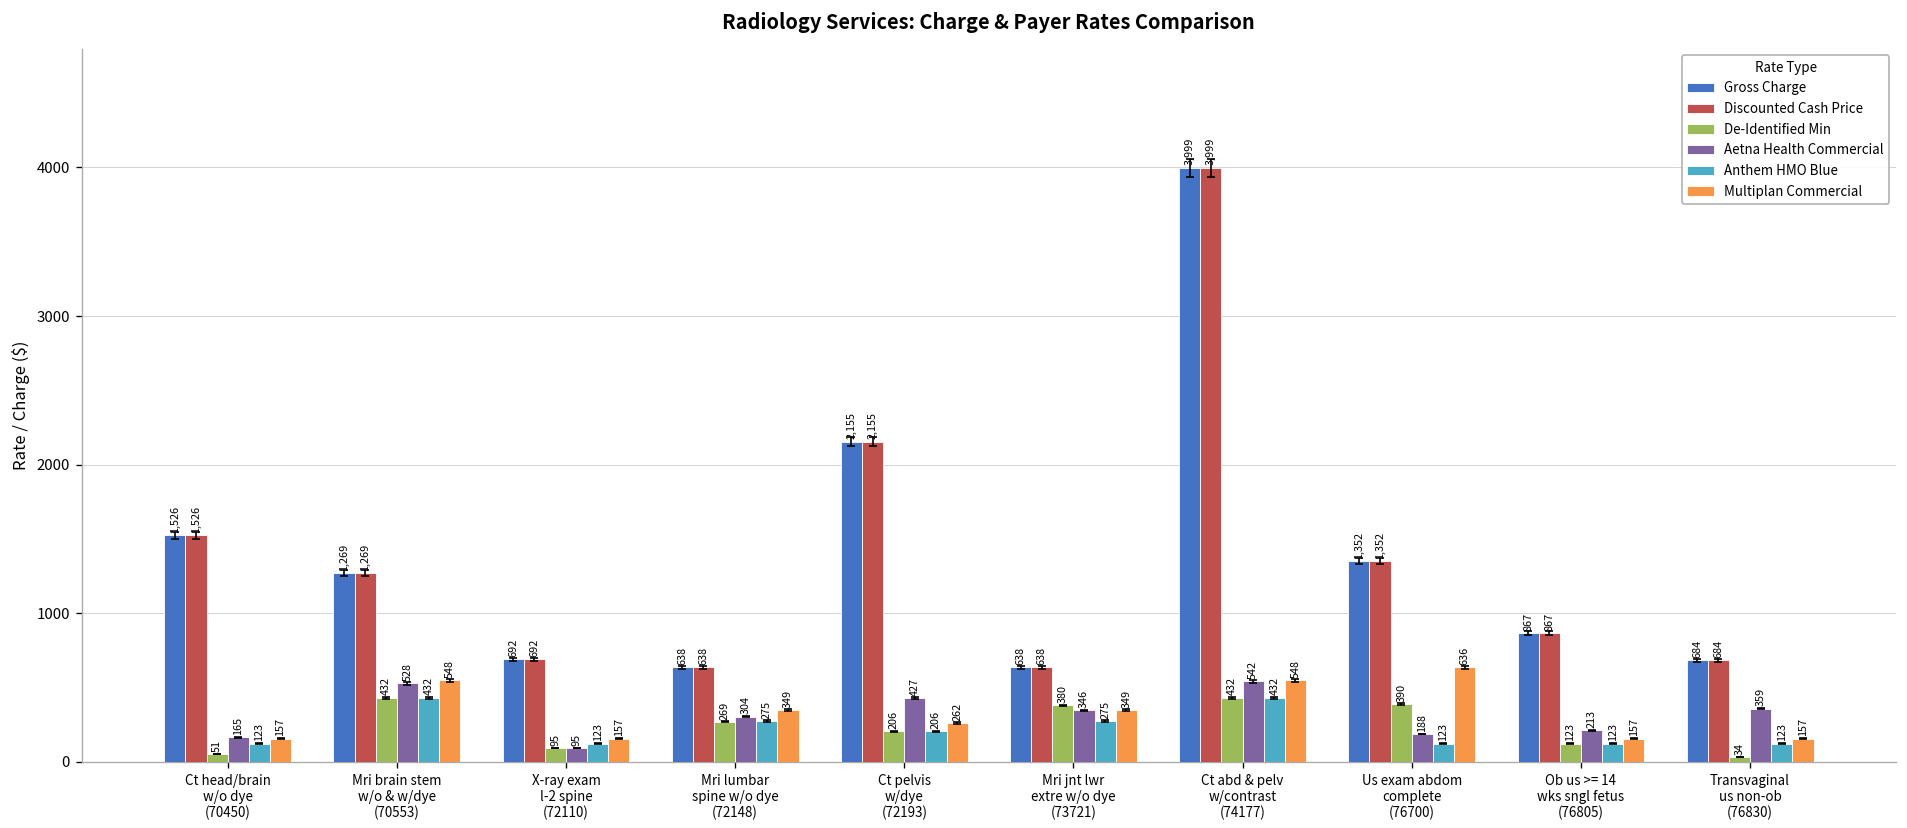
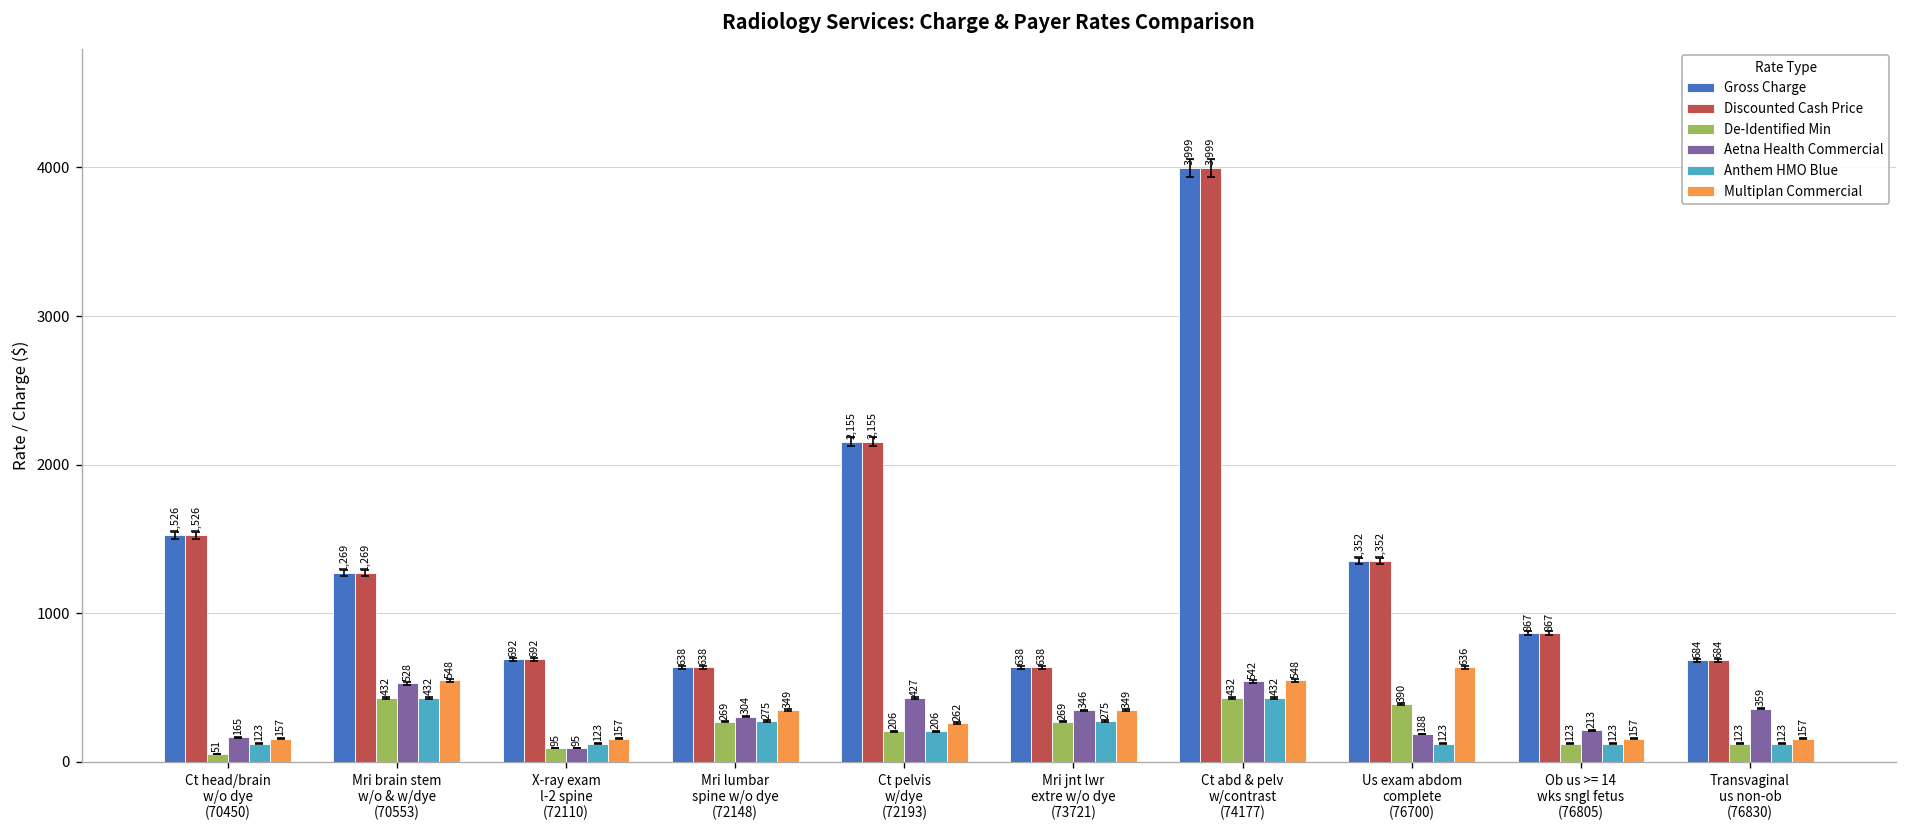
  {
    "De-Identified Min": {
-     "Mri jnt lwr extre w/o dye (73721)": 380,
-     "Transvaginal us non-ob (76830)": 34
+     "Mri jnt lwr extre w/o dye (73721)": 269,
+     "Transvaginal us non-ob (76830)": 123
    }
  }
